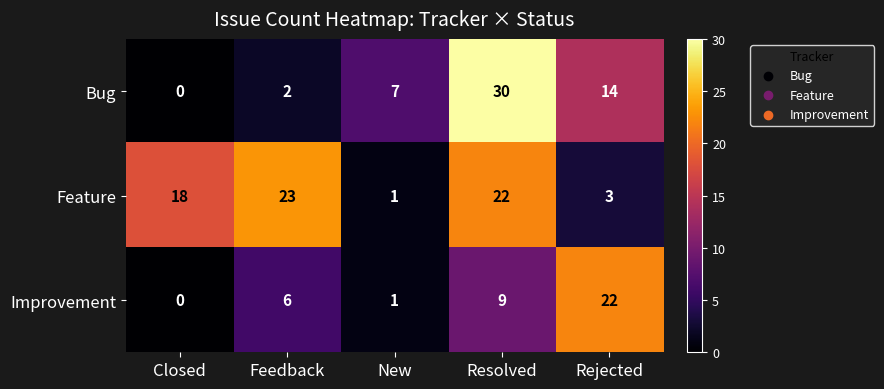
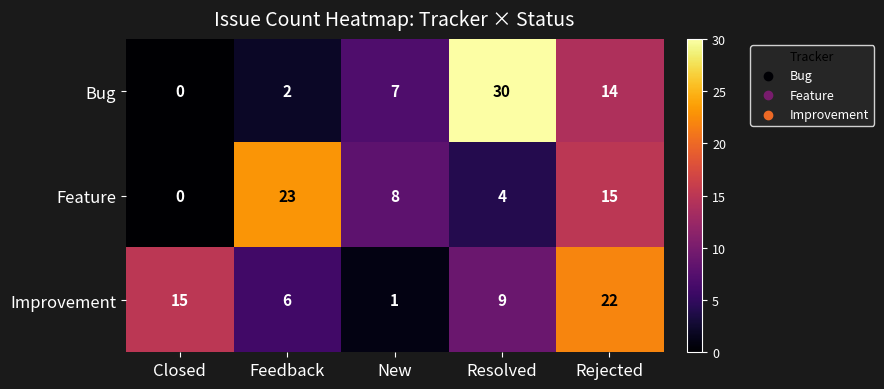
  {
    "Bug": {
      "Closed": 0,
      "Feedback": 2,
      "New": 7,
      "Resolved": 30,
      "Rejected": 14
    },
    "Feature": {
-     "Closed": 18,
+     "Closed": 0,
      "Feedback": 23,
-     "New": 1,
-     "Resolved": 22,
-     "Rejected": 3
+     "New": 8,
+     "Resolved": 4,
+     "Rejected": 15
    },
    "Improvement": {
-     "Closed": 0,
+     "Closed": 15,
      "Feedback": 6,
      "New": 1,
      "Resolved": 9,
      "Rejected": 22
    }
  }
